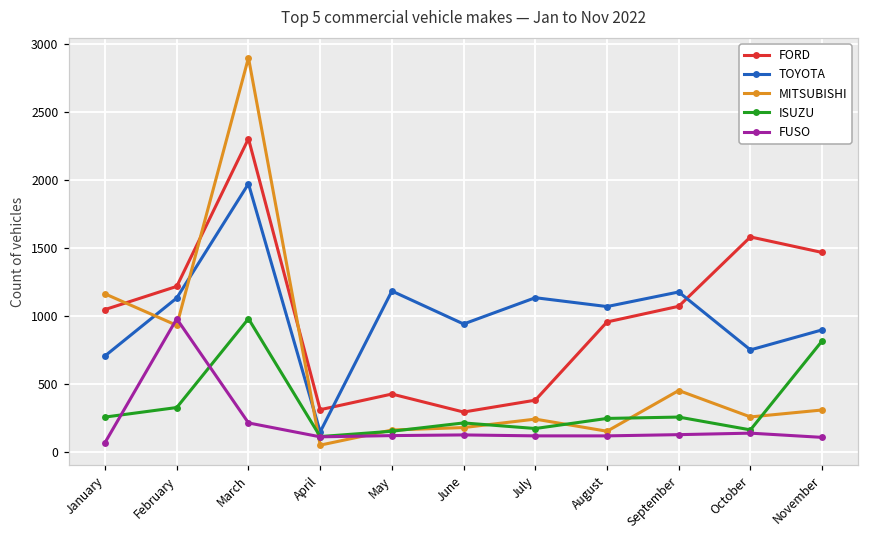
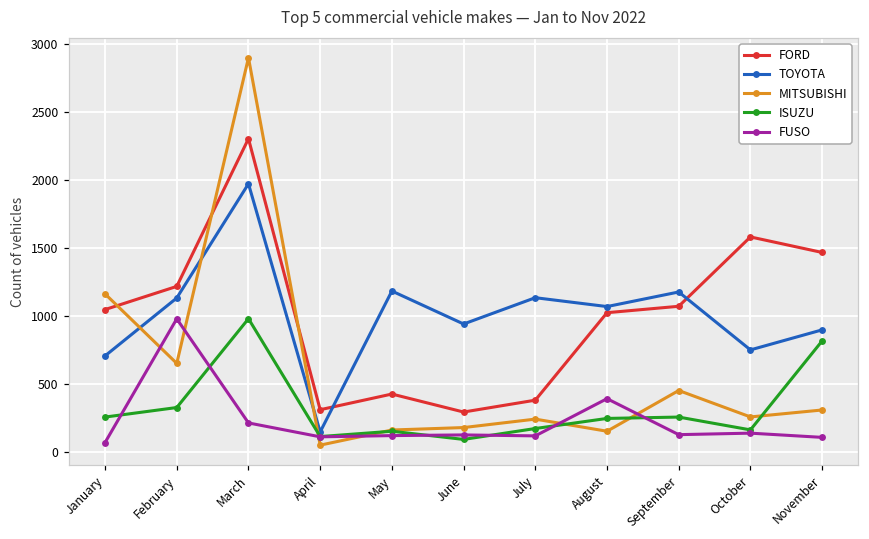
  {
    "FORD": {
      "January": 1050,
      "February": 1220,
      "March": 2300,
      "April": 310,
      "May": 430,
      "June": 300,
      "July": 380,
-     "August": 960,
+     "August": 1030,
      "September": 1070,
      "October": 1580,
      "November": 1470
    },
    "TOYOTA": {
      "January": 710,
      "February": 1130,
      "March": 1970,
      "April": 150,
      "May": 1180,
      "June": 940,
      "July": 1140,
      "August": 1070,
      "September": 1180,
      "October": 750,
      "November": 900
    },
    "MITSUBISHI": {
      "January": 1160,
-     "February": 930,
+     "February": 650,
      "March": 2900,
      "April": 50,
      "June": 180,
      "July": 240,
      "August": 160,
      "September": 450,
      "October": 260,
      "November": 310
    },
    "ISUZU": {
      "January": 260,
      "February": 330,
      "March": 980,
-     "June": 220,
+     "June": 100,
      "July": 180,
      "August": 250,
      "September": 260,
      "October": 170,
      "November": 820
    },
    "FUSO": {
      "January": 70,
      "February": 980,
      "March": 220,
      "May": 120,
      "June": 130,
      "July": 120,
-     "August": 120,
+     "August": 390,
      "September": 130,
      "October": 140,
      "November": 110
    }
  }
